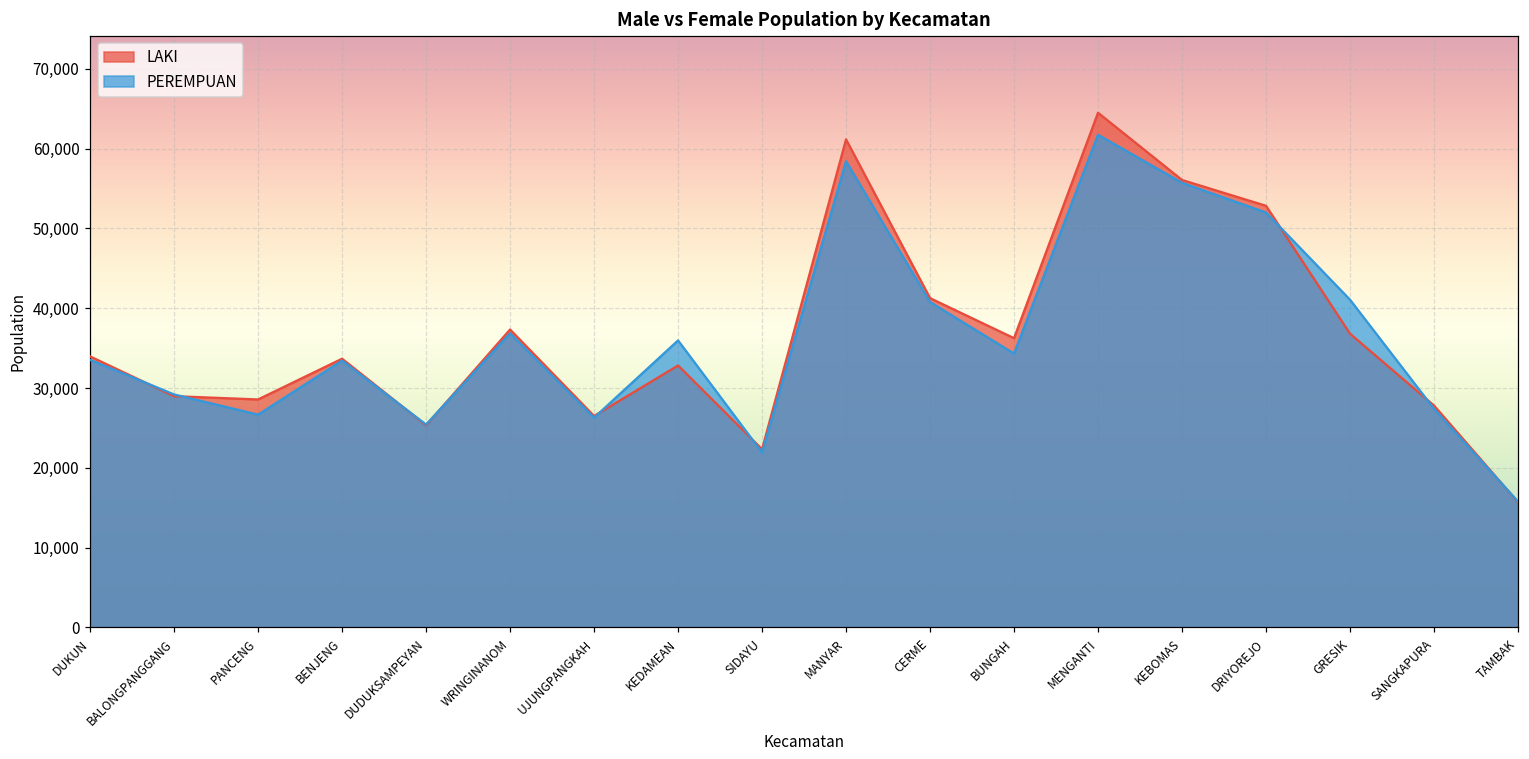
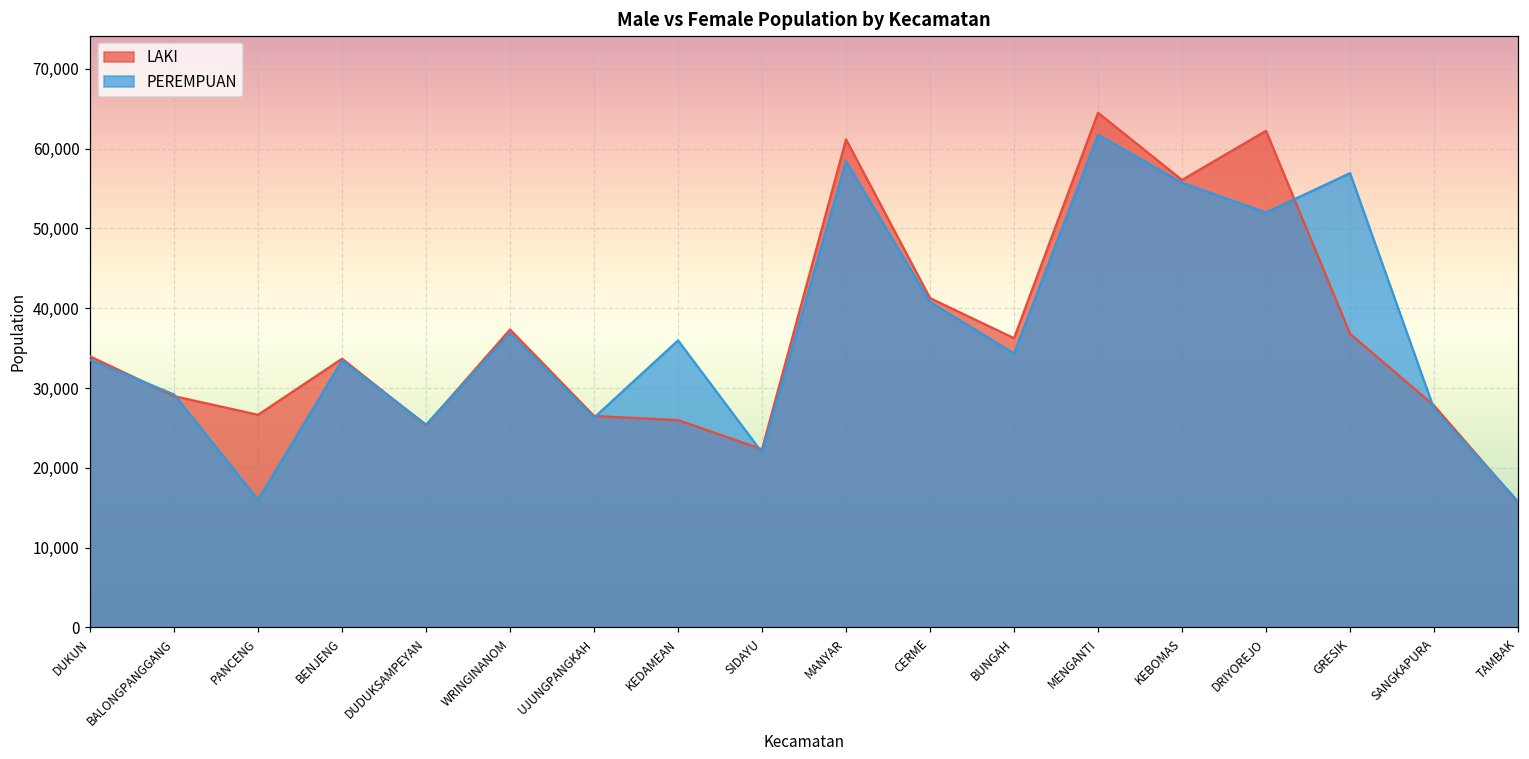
  {
    "LAKI": {
      "DUKUN": "34,000",
-     "PANCENG": "29,000",
+     "PANCENG": "27,000",
      "WRINGINANOM": "37,000",
-     "KEDAMEAN": "33,000",
+     "KEDAMEAN": "26,000",
      "SIDAYU": "22,000",
      "MANYAR": "61,000",
      "CERME": "41,000",
      "BUNGAH": "36,000",
      "MENGANTI": "64,000",
      "KEBOMAS": "56,000",
-     "DRIYOREJO": "53,000",
+     "DRIYOREJO": "62,000",
      "GRESIK": "37,000",
      "SANGKAPURA": "28,000"
    },
    "PEREMPUAN": {
      "DUKUN": "34,000",
-     "PANCENG": "27,000",
+     "PANCENG": "16,000",
      "WRINGINANOM": "37,000",
      "KEDAMEAN": "36,000",
      "SIDAYU": "22,000",
      "MANYAR": "58,000",
      "CERME": "41,000",
      "BUNGAH": "34,000",
      "MENGANTI": "62,000",
      "KEBOMAS": "56,000",
      "DRIYOREJO": "52,000",
-     "GRESIK": "41,000",
+     "GRESIK": "57,000",
      "SANGKAPURA": "27,000"
    }
  }
